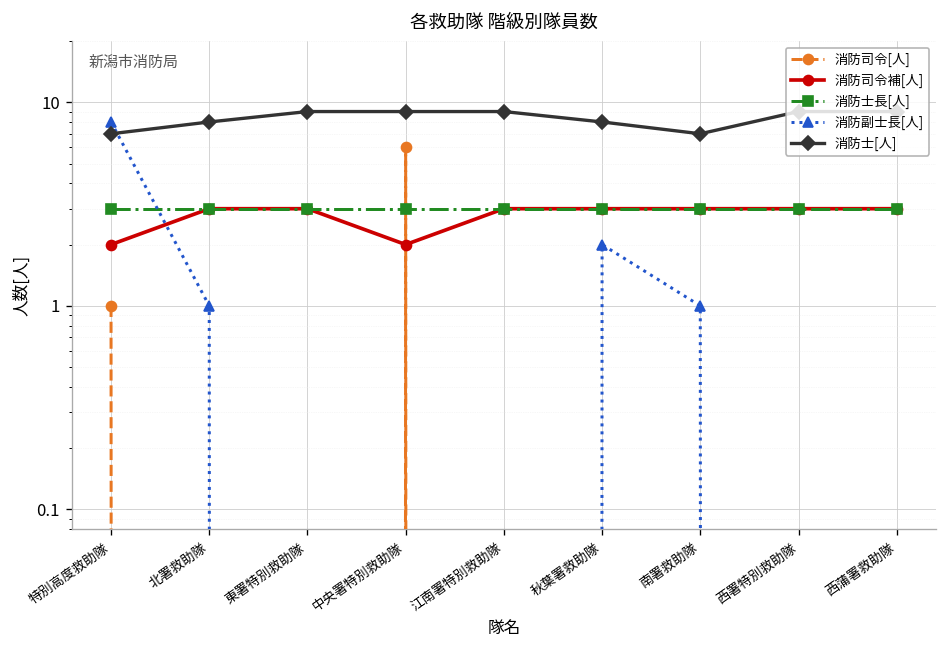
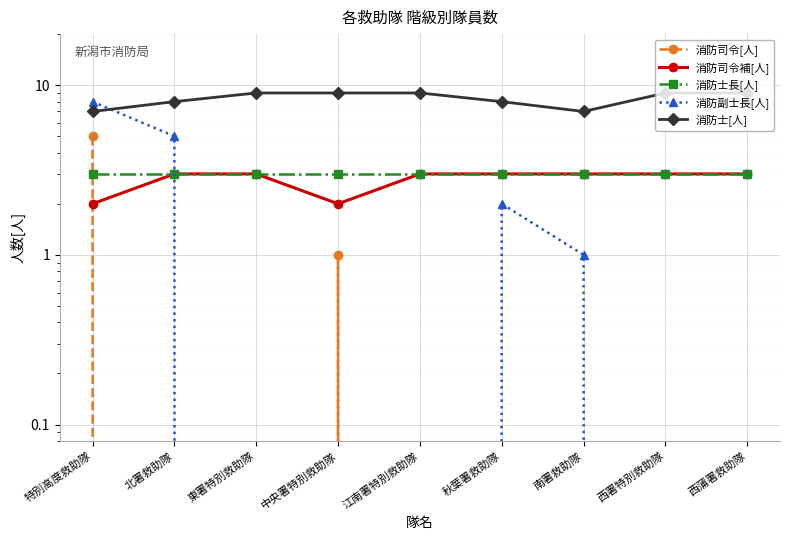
  {
    "消防司令[人]": {
-     "特別高度救助隊": 1,
-     "中央署特別救助隊": 6
+     "特別高度救助隊": 5,
+     "中央署特別救助隊": 1
    },
    "消防司令補[人]": {
      "特別高度救助隊": 2,
      "中央署特別救助隊": 2
    },
    "消防士長[人]": {
      "特別高度救助隊": 3,
      "中央署特別救助隊": 3
    },
    "消防副士長[人]": {
      "特別高度救助隊": 8,
-     "北署救助隊": 1,
+     "北署救助隊": 5,
      "秋葉署救助隊": 2,
      "南署救助隊": 1
    },
    "消防士[人]": {
      "特別高度救助隊": 7,
      "北署救助隊": 8,
      "東署特別救助隊": 9,
      "中央署特別救助隊": 9,
      "江南署特別救助隊": 9,
      "秋葉署救助隊": 8,
      "南署救助隊": 7
    }
  }
